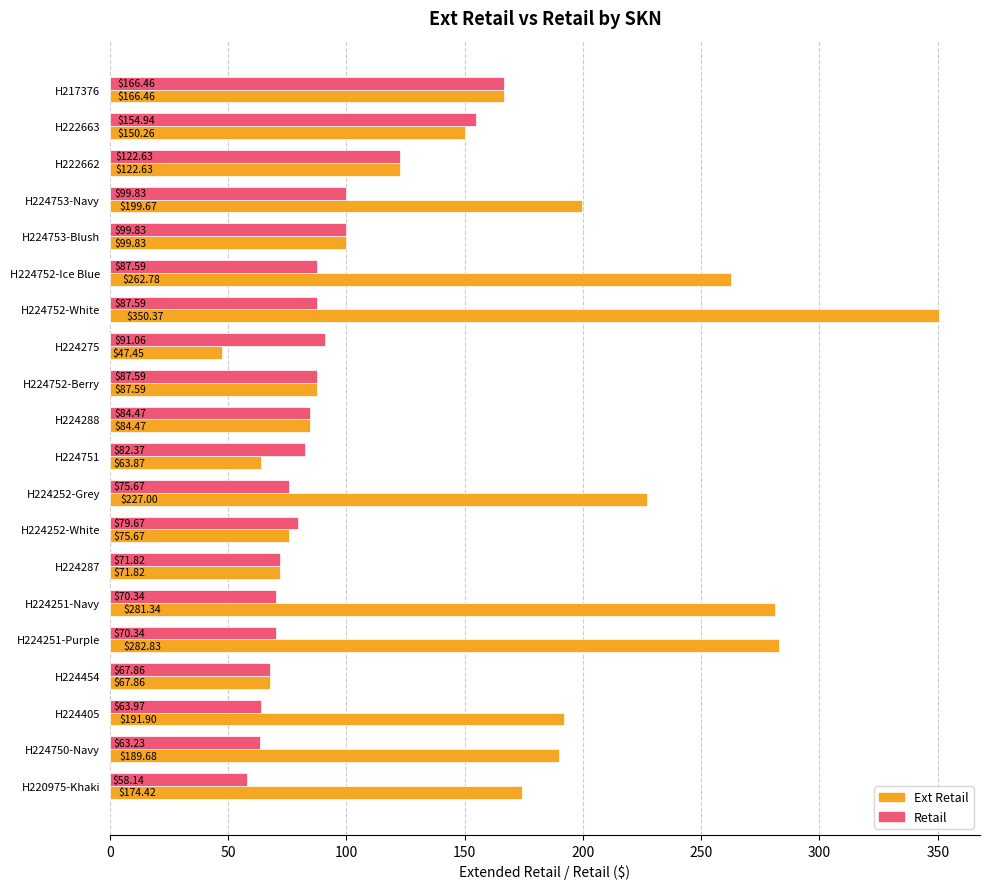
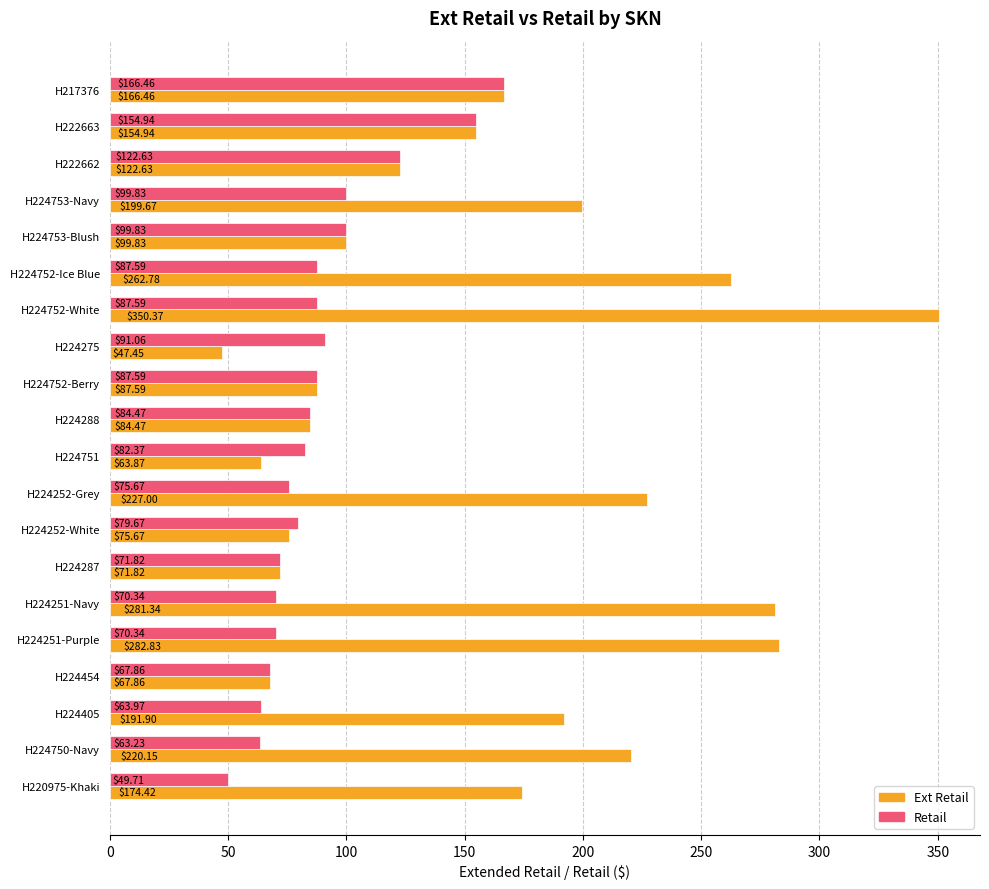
  {
    "Ext Retail": {
      "H217376": "$166.46",
-     "H222663": "$150.26",
+     "H222663": "$154.94",
      "H222662": "$122.63",
      "H224753-Navy": "$199.67",
      "H224753-Blush": "$99.83",
      "H224752-Ice Blue": "$262.78",
      "H224752-White": "$350.37",
      "H224275": "$47.45",
      "H224752-Berry": "$87.59",
      "H224288": "$84.47",
      "H224751": "$63.87",
      "H224252-Grey": "$227.00",
      "H224252-White": "$75.67",
      "H224287": "$71.82",
      "H224251-Navy": "$281.34",
      "H224251-Purple": "$282.83",
      "H224454": "$67.86",
      "H224405": "$191.90",
-     "H224750-Navy": "$189.68",
+     "H224750-Navy": "$220.15",
      "H220975-Khaki": "$174.42"
    },
    "Retail": {
      "H217376": "$166.46",
      "H222663": "$154.94",
      "H222662": "$122.63",
      "H224753-Navy": "$99.83",
      "H224753-Blush": "$99.83",
      "H224752-Ice Blue": "$87.59",
      "H224752-White": "$87.59",
      "H224275": "$91.06",
      "H224752-Berry": "$87.59",
      "H224288": "$84.47",
      "H224751": "$82.37",
      "H224252-Grey": "$75.67",
      "H224252-White": "$79.67",
      "H224287": "$71.82",
      "H224251-Navy": "$70.34",
      "H224251-Purple": "$70.34",
      "H224454": "$67.86",
      "H224405": "$63.97",
      "H224750-Navy": "$63.23",
-     "H220975-Khaki": "$58.14"
+     "H220975-Khaki": "$49.71"
    }
  }
